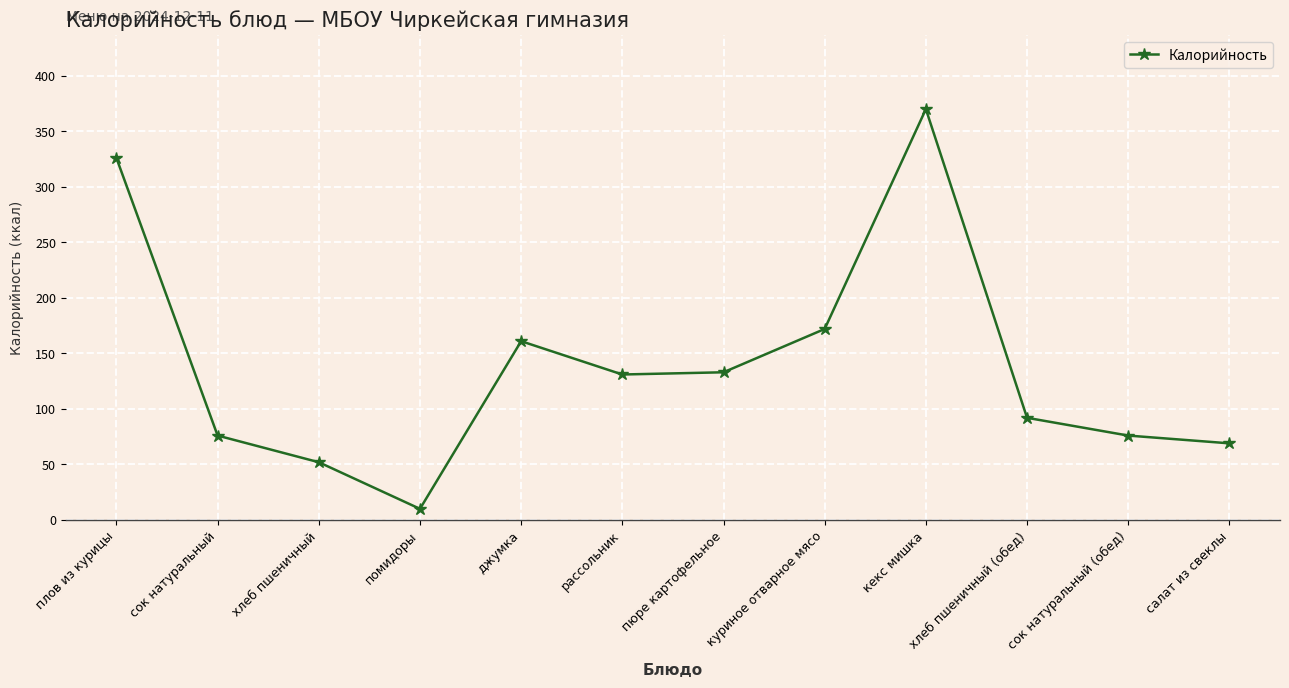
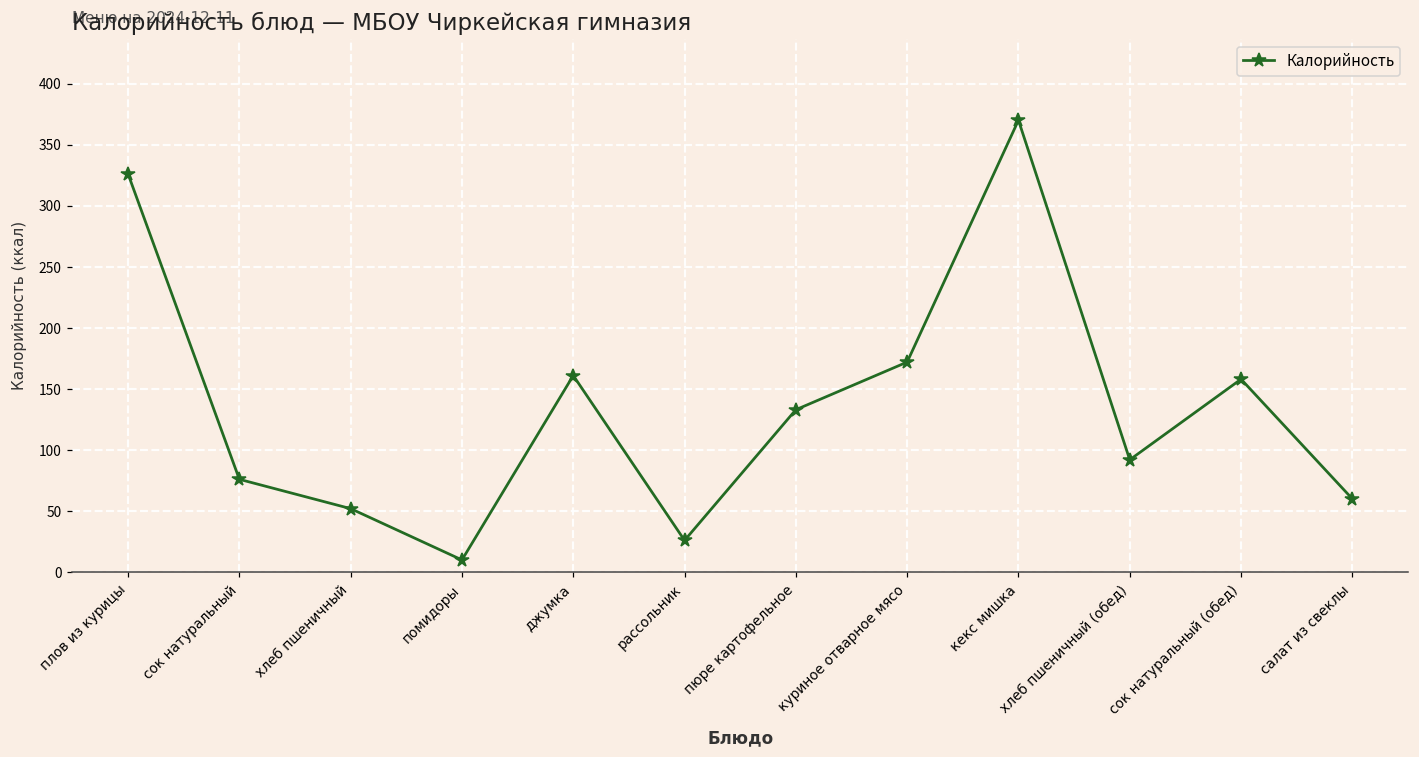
  {
    "плов из курицы": 326,
    "сок натуральный": 76,
    "хлеб пшеничный": 52,
    "помидоры": 10,
    "джумка": 161,
-   "рассольник": 131,
+   "рассольник": 26,
    "пюре картофельное": 133,
    "куриное отварное мясо": 172,
    "кекс мишка": 370,
    "хлеб пшеничный (обед)": 92,
-   "сок натуральный (обед)": 76,
-   "салат из свеклы": 69
+   "сок натуральный (обед)": 158,
+   "салат из свеклы": 60
  }
